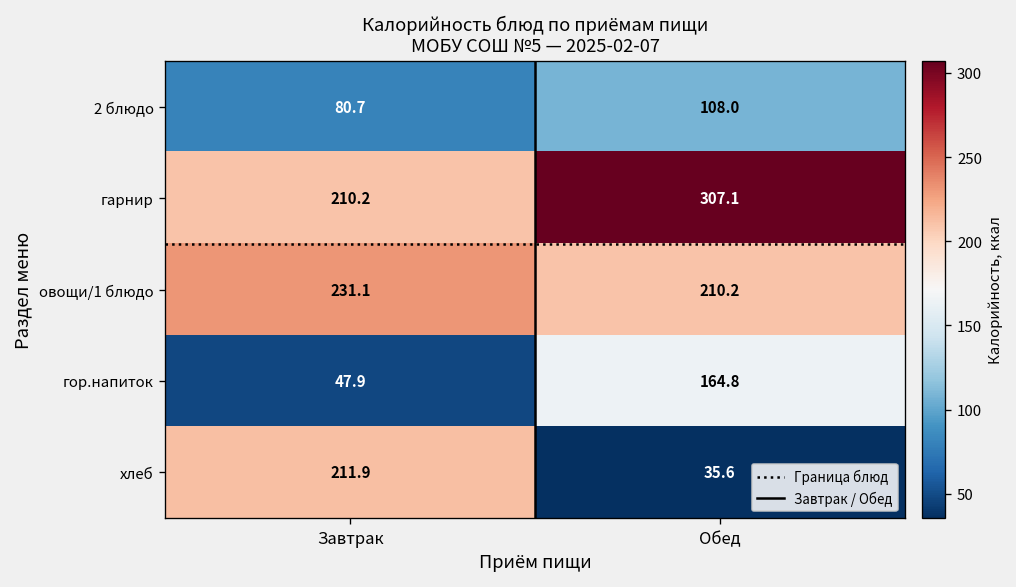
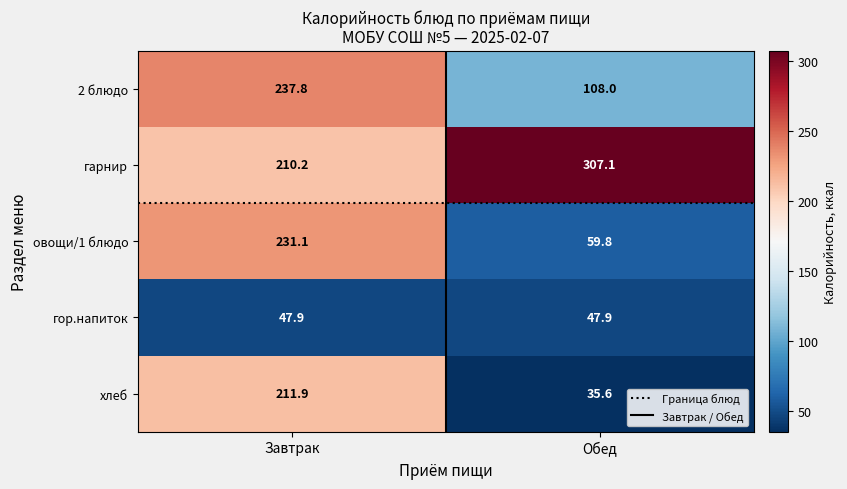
  {
    "2 блюдо": {
-     "Завтрак": 80.7,
+     "Завтрак": 237.8,
      "Обед": 108.0
    },
    "гарнир": {
      "Завтрак": 210.2,
      "Обед": 307.1
    },
    "овощи/1 блюдо": {
      "Завтрак": 231.1,
-     "Обед": 210.2
+     "Обед": 59.8
    },
    "гор.напиток": {
      "Завтрак": 47.9,
-     "Обед": 164.8
+     "Обед": 47.9
    },
    "хлеб": {
      "Завтрак": 211.9,
      "Обед": 35.6
    }
  }
